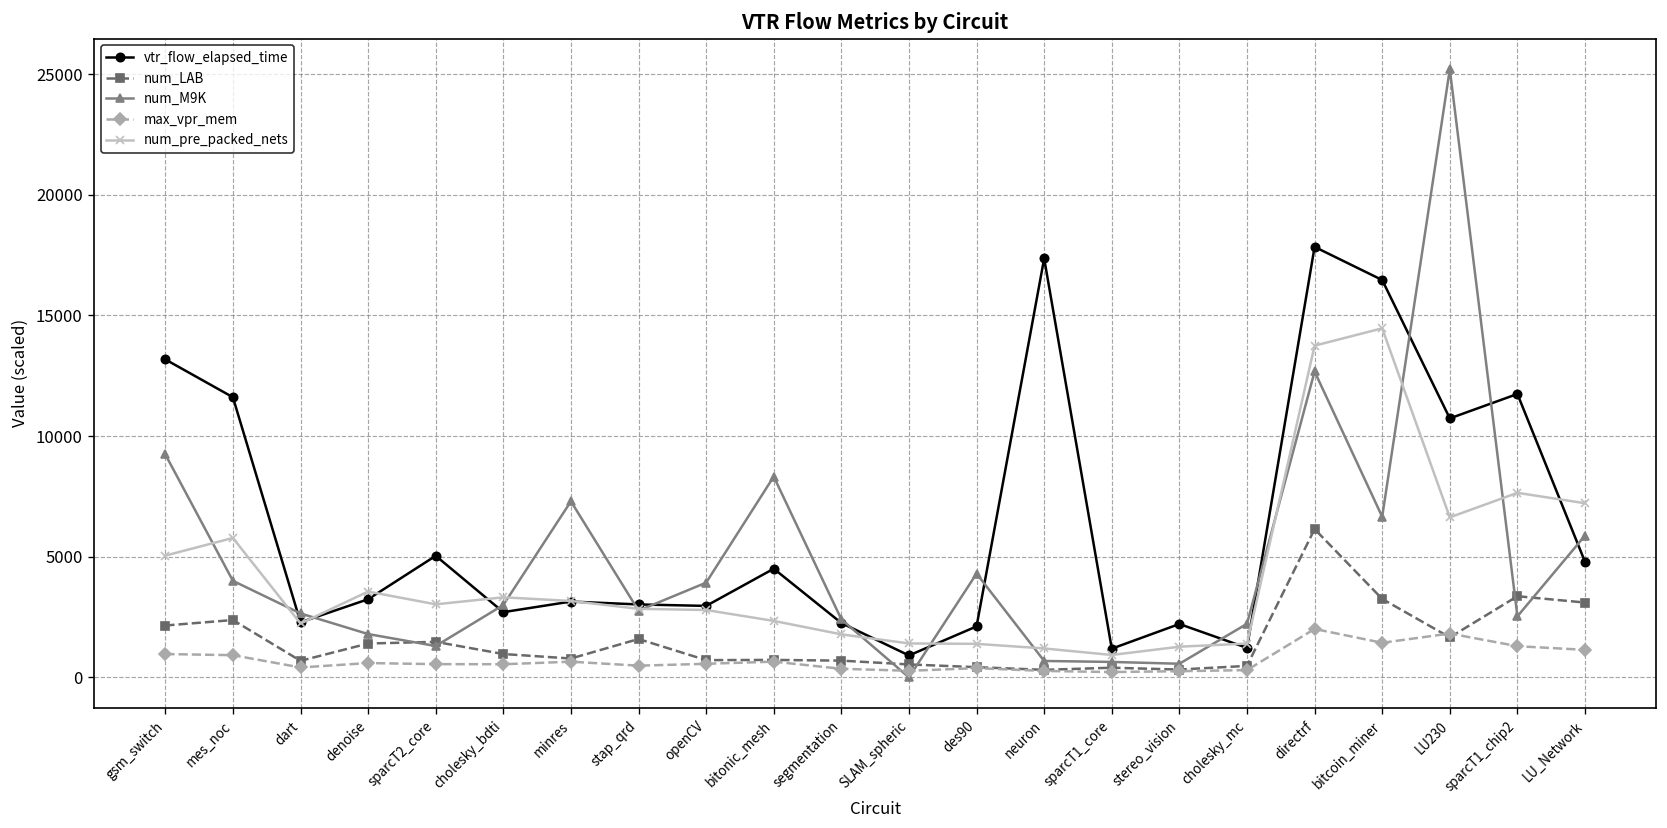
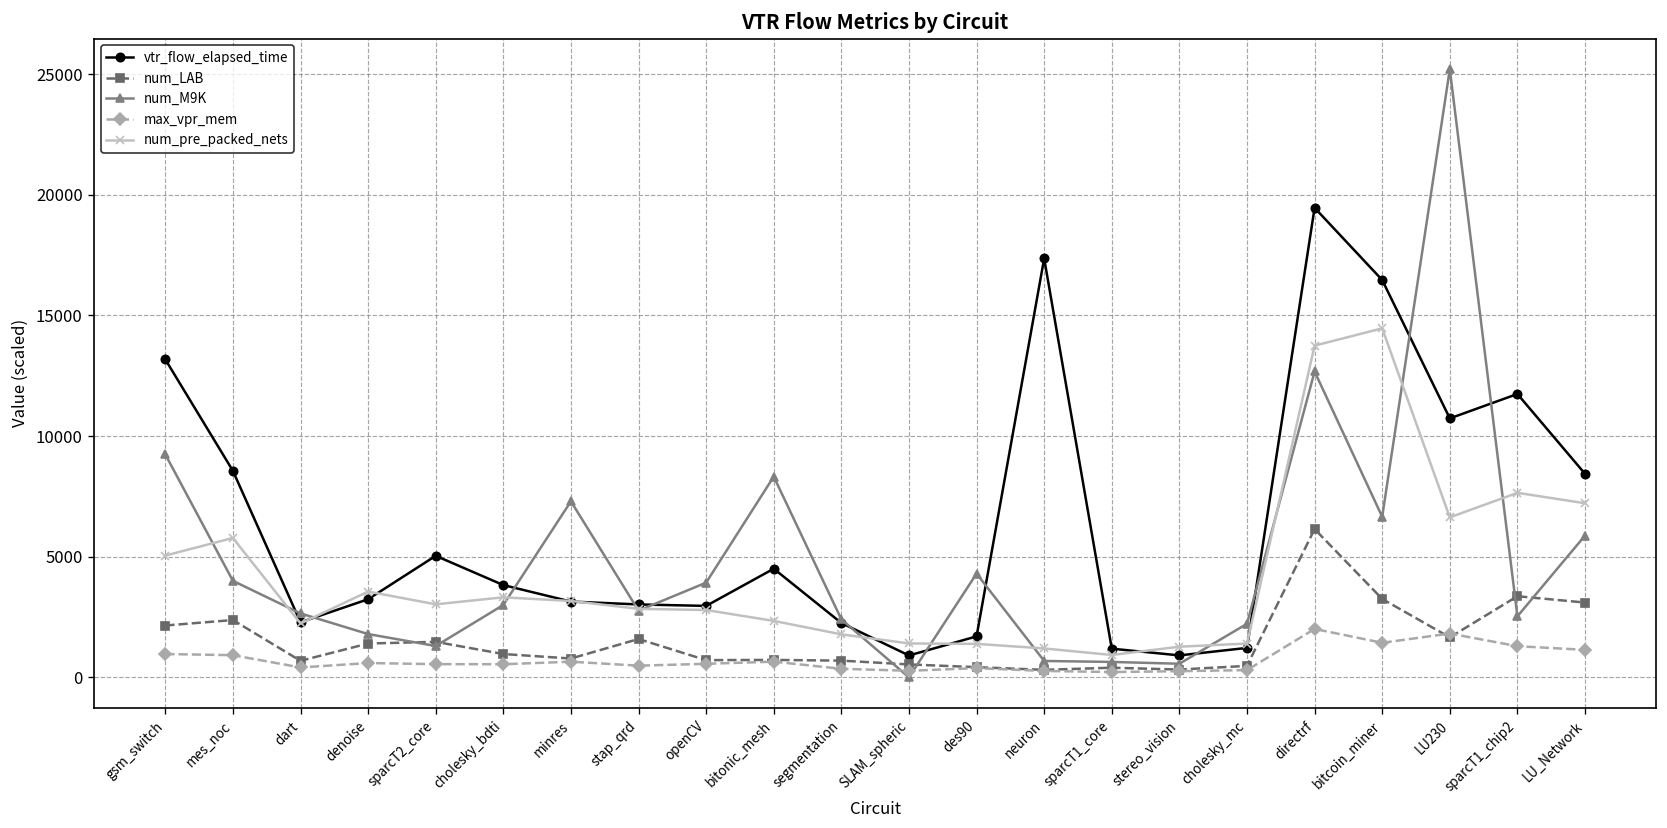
  {
    "vtr_flow_elapsed_time": {
      "gsm_switch": 13200,
-     "mes_noc": 11600,
+     "mes_noc": 8600,
      "denoise": 3200,
      "sparcT2_core": 5000,
-     "cholesky_bdti": 2700,
+     "cholesky_bdti": 3800,
      "stap_qrd": 3000,
      "openCV": 3000,
      "bitonic_mesh": 4500,
      "segmentation": 2300,
      "SLAM_spheric": 900,
-     "des90": 2100,
+     "des90": 1700,
      "neuron": 17400,
      "sparcT1_core": 1200,
-     "stereo_vision": 2200,
+     "stereo_vision": 900,
      "cholesky_mc": 1200,
-     "directrf": 17800,
+     "directrf": 19500,
      "bitcoin_miner": 16500,
      "LU230": 10700,
      "sparcT1_chip2": 11700,
-     "LU_Network": 4800
+     "LU_Network": 8400
    }
  }
